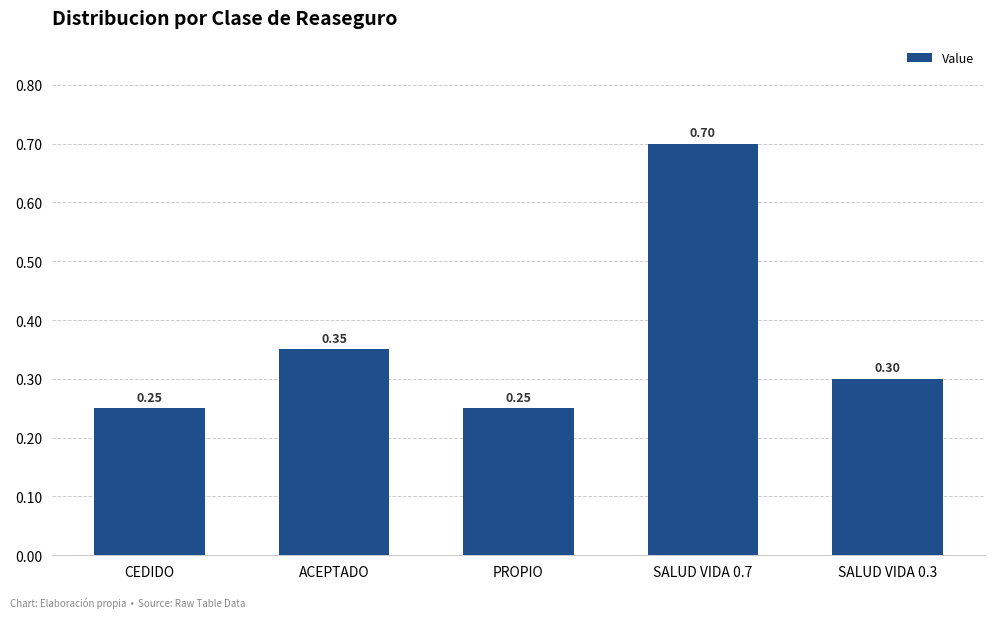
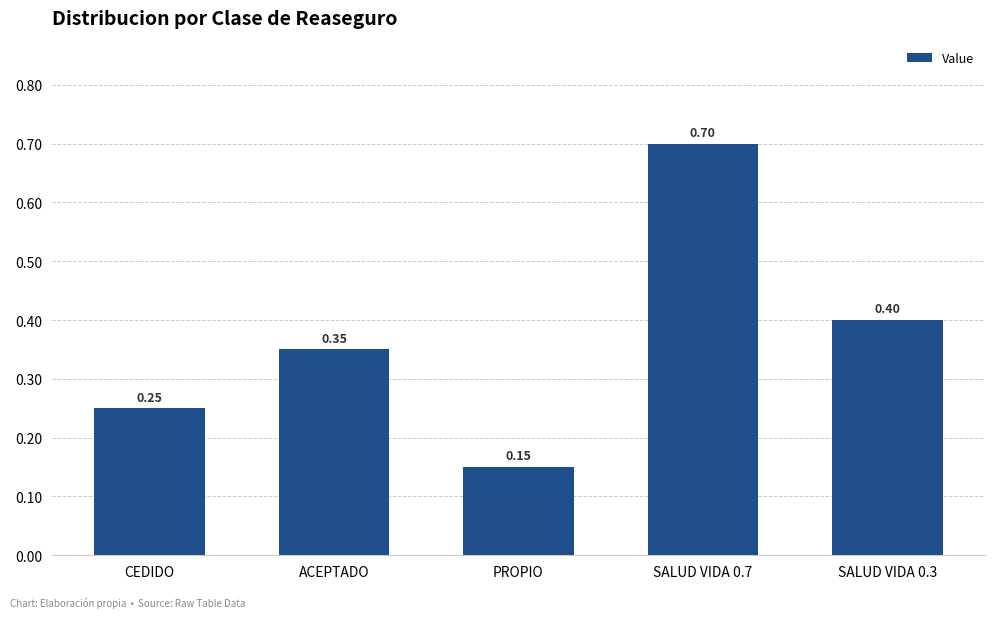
  {
    "CEDIDO": 0.25,
    "ACEPTADO": 0.35,
-   "PROPIO": 0.25,
+   "PROPIO": 0.15,
    "SALUD VIDA 0.7": 0.70,
-   "SALUD VIDA 0.3": 0.30
+   "SALUD VIDA 0.3": 0.40
  }
